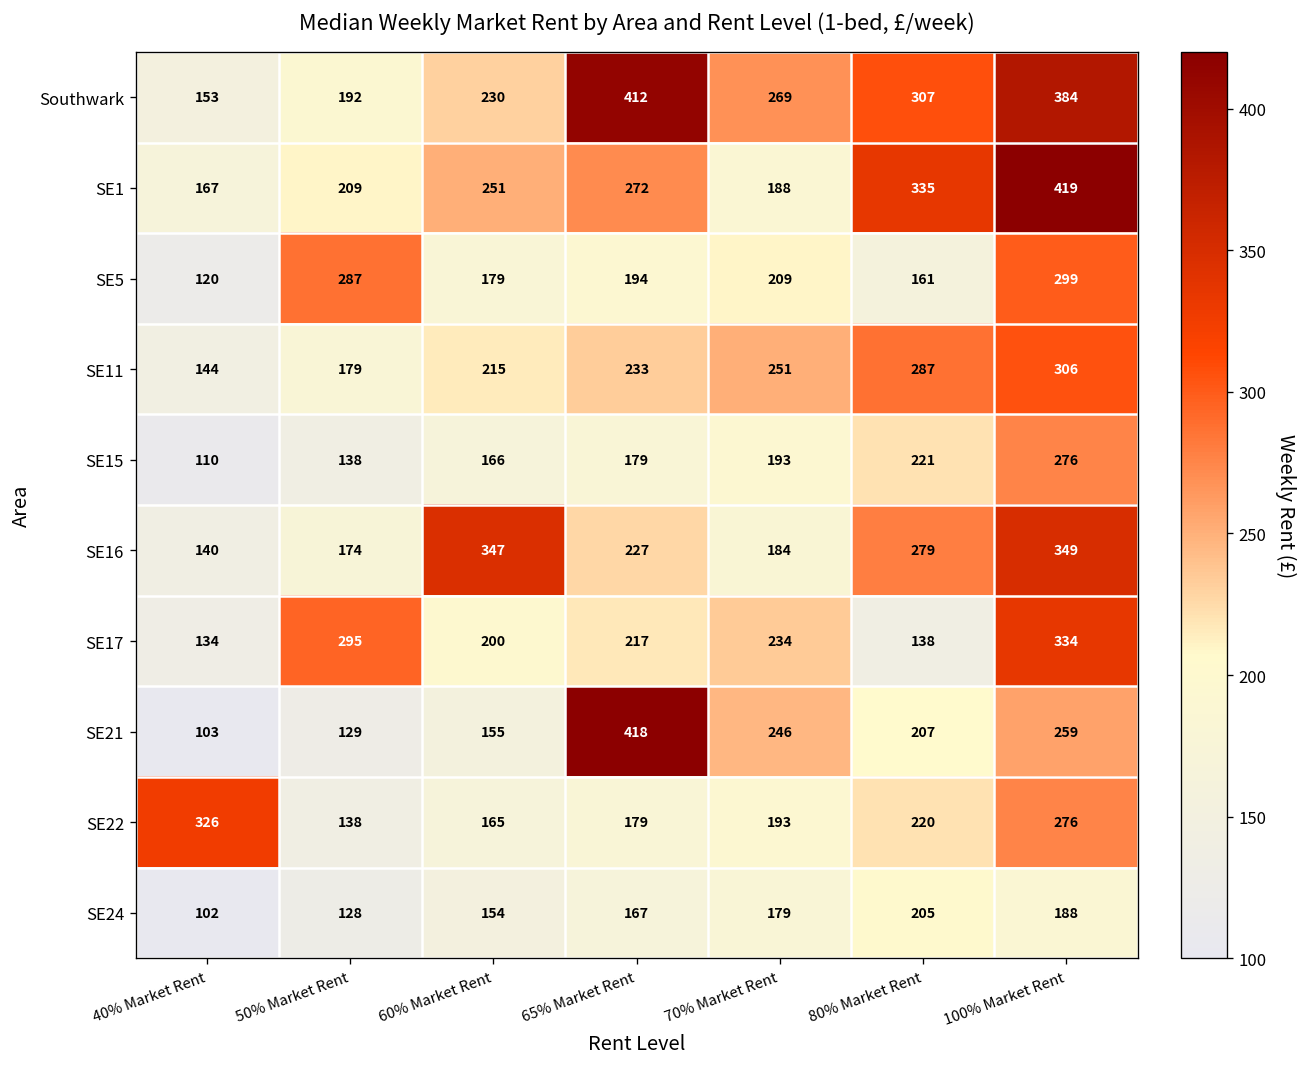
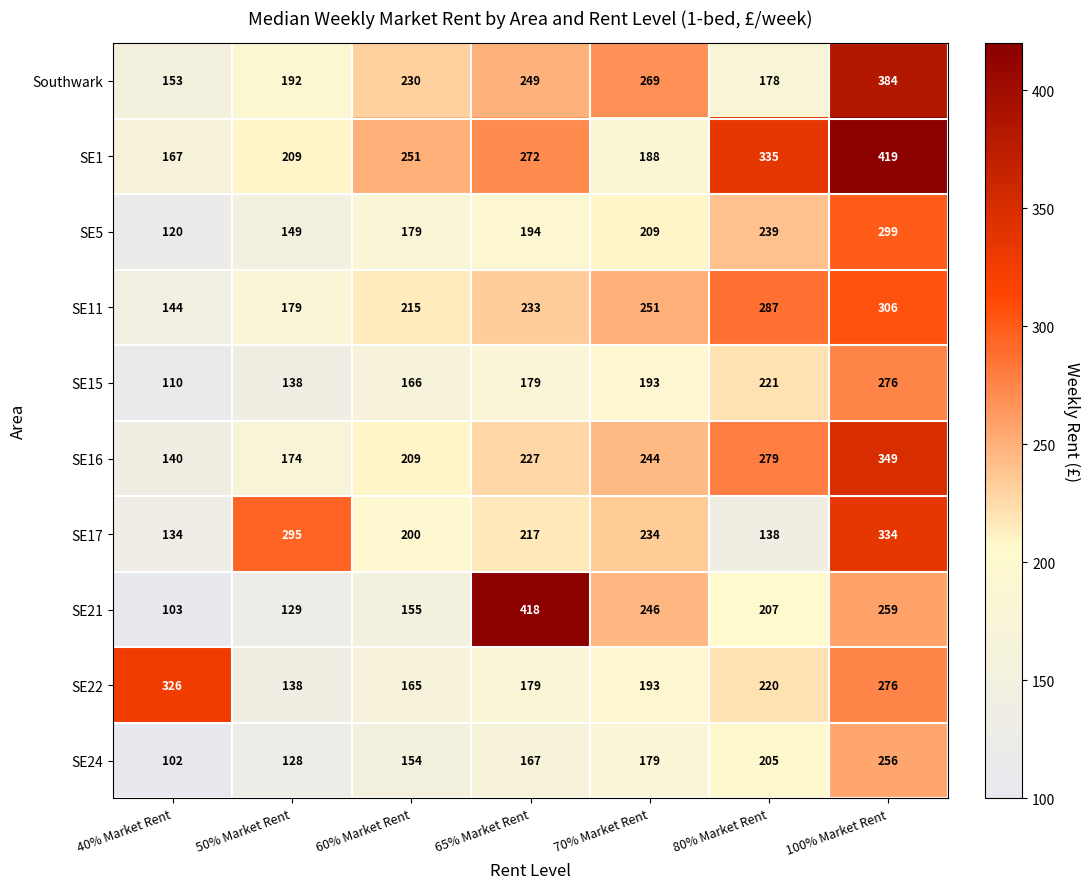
  {
    "Southwark": {
      "40% Market Rent": 153,
      "50% Market Rent": 192,
      "60% Market Rent": 230,
-     "65% Market Rent": 412,
+     "65% Market Rent": 249,
      "70% Market Rent": 269,
-     "80% Market Rent": 307,
+     "80% Market Rent": 178,
      "100% Market Rent": 384
    },
    "SE1": {
      "40% Market Rent": 167,
      "50% Market Rent": 209,
      "60% Market Rent": 251,
      "65% Market Rent": 272,
      "70% Market Rent": 188,
      "80% Market Rent": 335,
      "100% Market Rent": 419
    },
    "SE5": {
      "40% Market Rent": 120,
-     "50% Market Rent": 287,
+     "50% Market Rent": 149,
      "60% Market Rent": 179,
      "65% Market Rent": 194,
      "70% Market Rent": 209,
-     "80% Market Rent": 161,
+     "80% Market Rent": 239,
      "100% Market Rent": 299
    },
    "SE11": {
      "40% Market Rent": 144,
      "50% Market Rent": 179,
      "60% Market Rent": 215,
      "65% Market Rent": 233,
      "70% Market Rent": 251,
      "80% Market Rent": 287,
      "100% Market Rent": 306
    },
    "SE15": {
      "40% Market Rent": 110,
      "50% Market Rent": 138,
      "60% Market Rent": 166,
      "65% Market Rent": 179,
      "70% Market Rent": 193,
      "80% Market Rent": 221,
      "100% Market Rent": 276
    },
    "SE16": {
      "40% Market Rent": 140,
      "50% Market Rent": 174,
-     "60% Market Rent": 347,
+     "60% Market Rent": 209,
      "65% Market Rent": 227,
-     "70% Market Rent": 184,
+     "70% Market Rent": 244,
      "80% Market Rent": 279,
      "100% Market Rent": 349
    },
    "SE17": {
      "40% Market Rent": 134,
      "50% Market Rent": 295,
      "60% Market Rent": 200,
      "65% Market Rent": 217,
      "70% Market Rent": 234,
      "80% Market Rent": 138,
      "100% Market Rent": 334
    },
    "SE21": {
      "40% Market Rent": 103,
      "50% Market Rent": 129,
      "60% Market Rent": 155,
      "65% Market Rent": 418,
      "70% Market Rent": 246,
      "80% Market Rent": 207,
      "100% Market Rent": 259
    },
    "SE22": {
      "40% Market Rent": 326,
      "50% Market Rent": 138,
      "60% Market Rent": 165,
      "65% Market Rent": 179,
      "70% Market Rent": 193,
      "80% Market Rent": 220,
      "100% Market Rent": 276
    },
    "SE24": {
      "40% Market Rent": 102,
      "50% Market Rent": 128,
      "60% Market Rent": 154,
      "65% Market Rent": 167,
      "70% Market Rent": 179,
      "80% Market Rent": 205,
-     "100% Market Rent": 188
+     "100% Market Rent": 256
    }
  }
